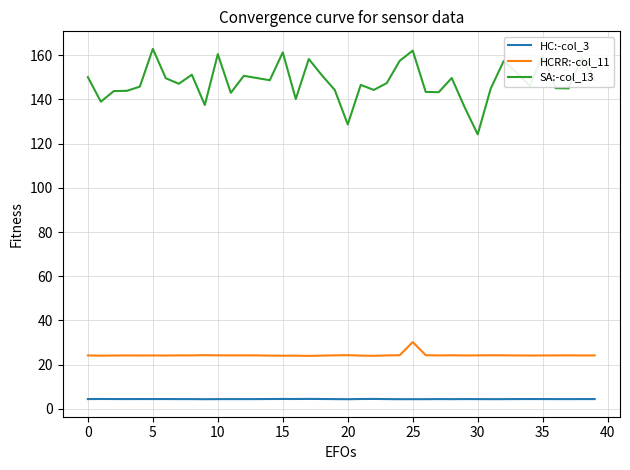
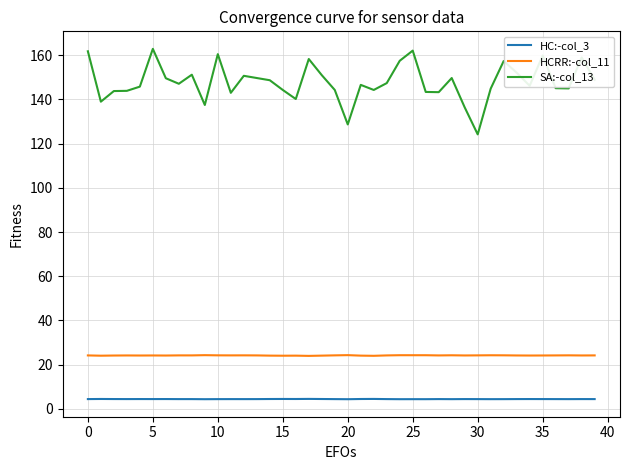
  {
    "HC:-col_3": {
      "0": 4,
      "5": 4,
      "10": 4,
      "15": 4,
      "20": 4,
      "25": 4,
      "30": 4,
      "35": 4
    },
    "HCRR:-col_11": {
      "0": 24,
      "5": 24,
      "10": 24,
      "15": 24,
      "20": 24,
-     "25": 30,
+     "25": 24,
      "30": 24,
      "35": 24
    },
    "SA:-col_13": {
-     "0": 150,
+     "0": 162,
      "5": 163,
      "10": 161,
-     "15": 161,
+     "15": 144,
      "20": 129,
      "25": 162,
      "30": 124
    }
  }
